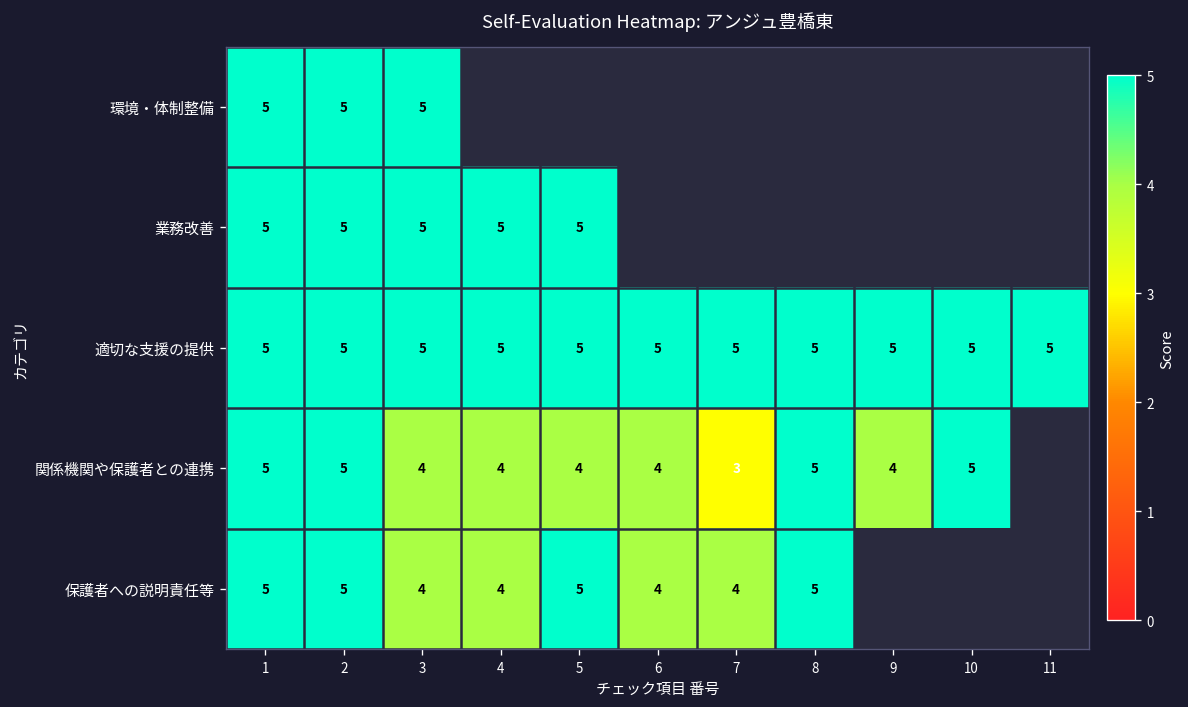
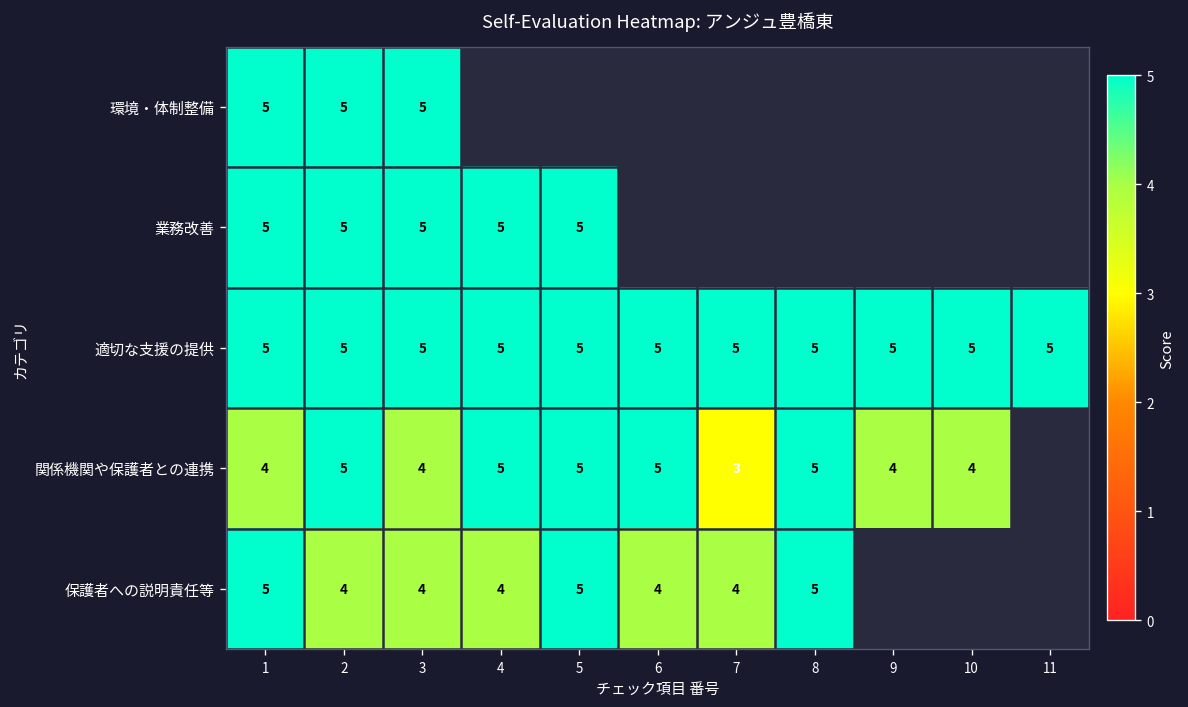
  {
    "環境・体制整備": {
      "1": 5,
      "2": 5,
      "3": 5
    },
    "業務改善": {
      "1": 5,
      "2": 5,
      "3": 5,
      "4": 5,
      "5": 5
    },
    "適切な支援の提供": {
      "1": 5,
      "2": 5,
      "3": 5,
      "4": 5,
      "5": 5,
      "6": 5,
      "7": 5,
      "8": 5,
      "9": 5,
      "10": 5,
      "11": 5
    },
    "関係機関や保護者との連携": {
-     "1": 5,
+     "1": 4,
      "2": 5,
      "3": 4,
-     "4": 4,
-     "5": 4,
-     "6": 4,
+     "4": 5,
+     "5": 5,
+     "6": 5,
      "7": 3,
      "8": 5,
      "9": 4,
-     "10": 5
+     "10": 4
    },
    "保護者への説明責任等": {
      "1": 5,
-     "2": 5,
+     "2": 4,
      "3": 4,
      "4": 4,
      "5": 5,
      "6": 4,
      "7": 4,
      "8": 5
    }
  }
